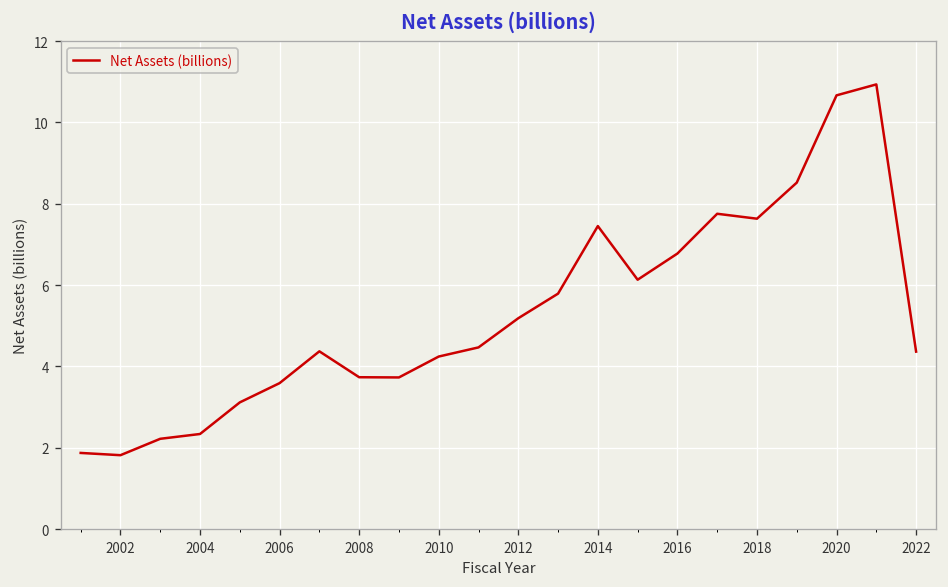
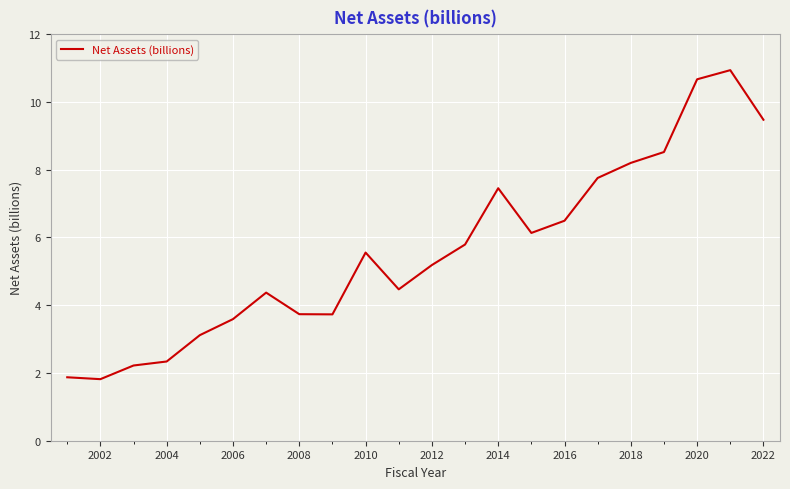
  {
    "2002": 1.8,
    "2004": 2.3,
    "2006": 3.6,
    "2008": 3.7,
-   "2010": 4.2,
+   "2010": 5.6,
    "2012": 5.2,
    "2014": 7.5,
-   "2016": 6.8,
-   "2018": 7.6,
+   "2016": 6.5,
+   "2018": 8.2,
    "2020": 10.7,
-   "2022": 4.4
+   "2022": 9.5
  }
